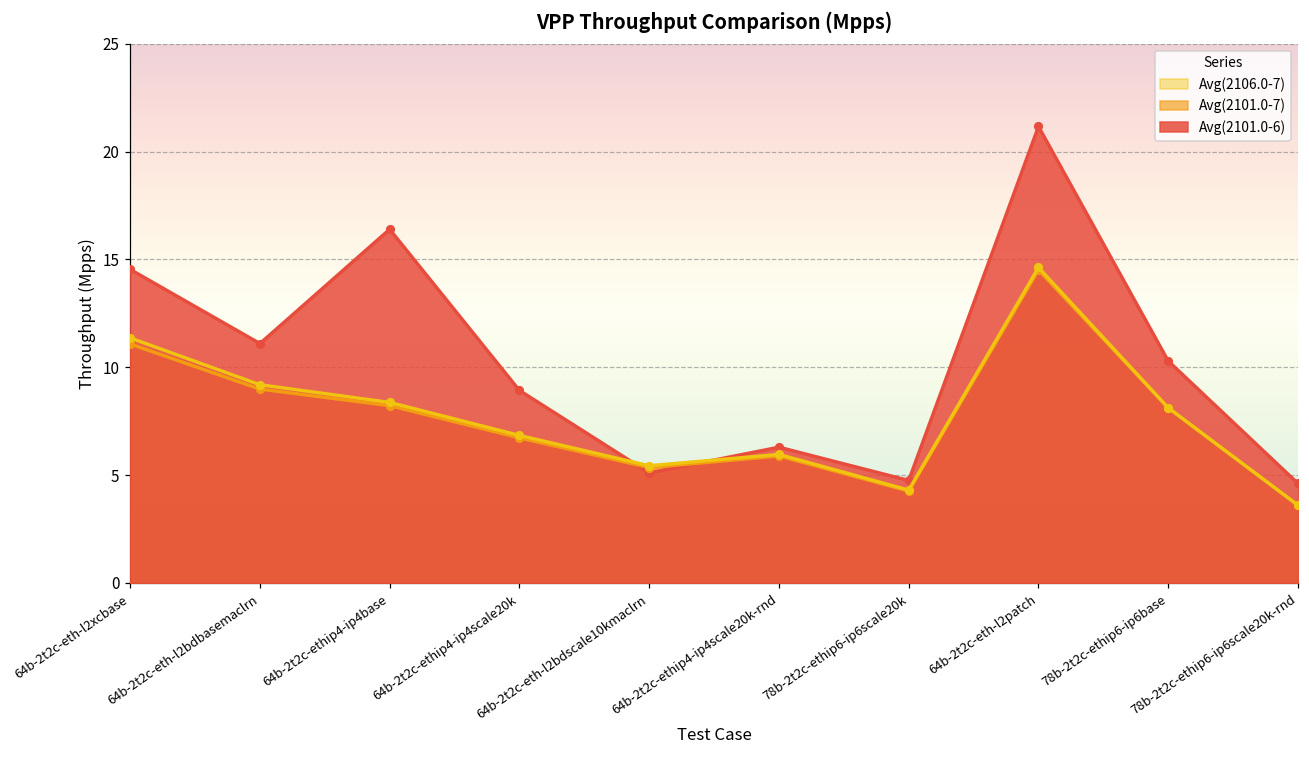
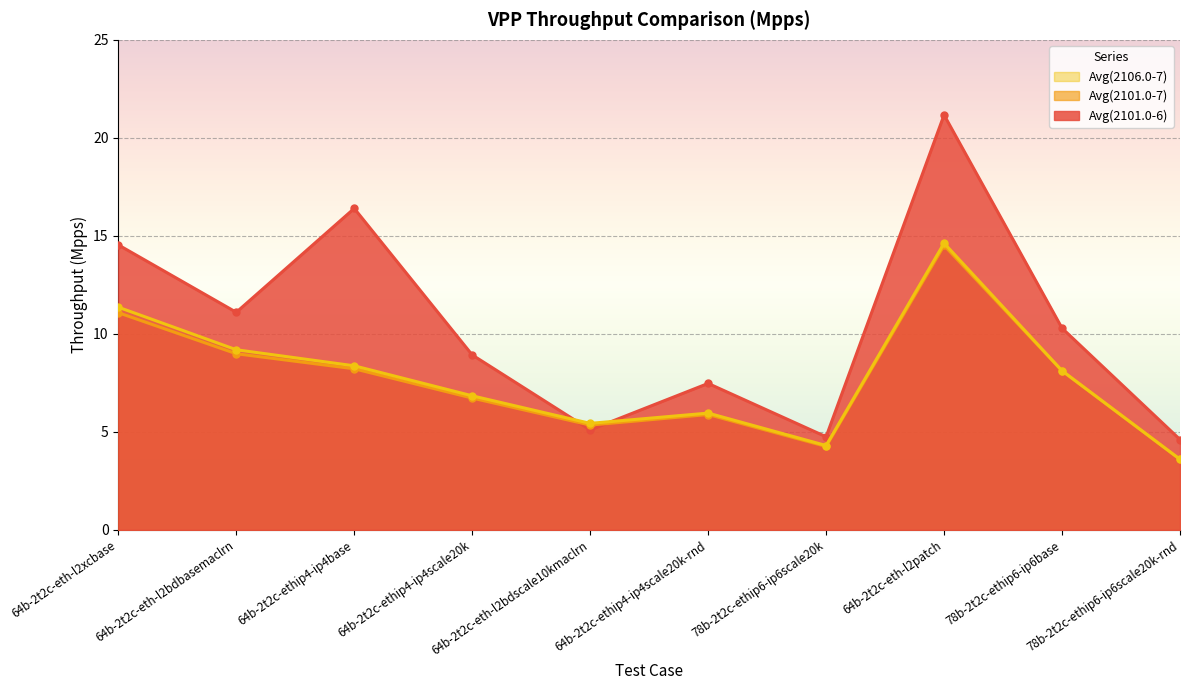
  {
    "Avg(2101.0-6)": {
      "64b-2t2c-eth-l2xcbase": 14.5,
      "64b-2t2c-eth-l2bdbasemaclrn": 11.1,
      "64b-2t2c-ethip4-ip4base": 16.4,
      "64b-2t2c-ethip4-ip4scale20k": 8.9,
      "64b-2t2c-eth-l2bdscale10kmaclrn": 5.1,
-     "64b-2t2c-ethip4-ip4scale20k-rnd": 6.3,
+     "64b-2t2c-ethip4-ip4scale20k-rnd": 7.5,
      "78b-2t2c-ethip6-ip6scale20k": 4.8,
      "64b-2t2c-eth-l2patch": 21.2,
      "78b-2t2c-ethip6-ip6base": 10.3,
      "78b-2t2c-ethip6-ip6scale20k-rnd": 4.6
    }
  }
